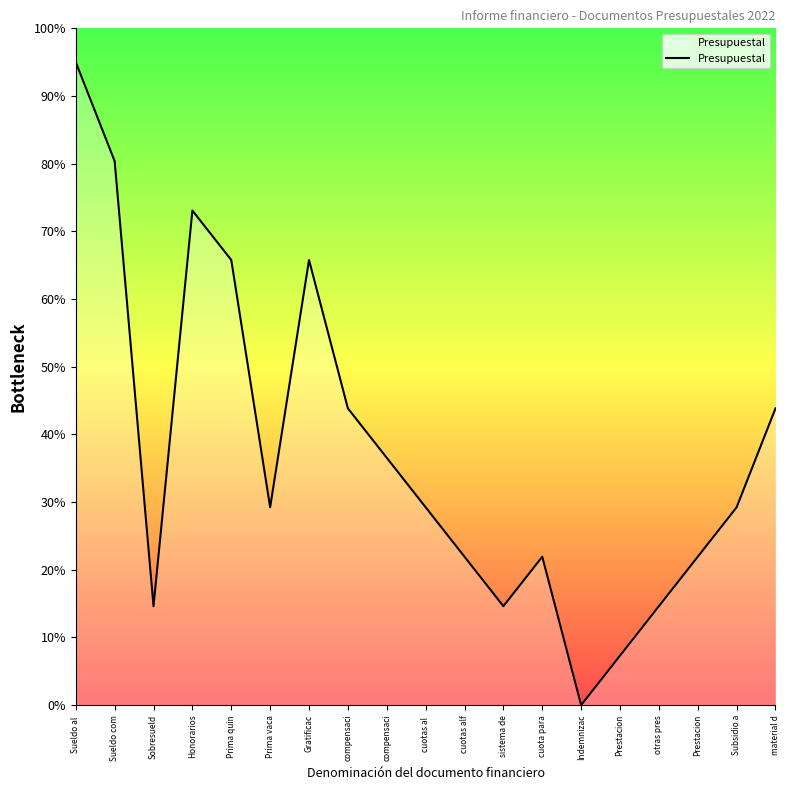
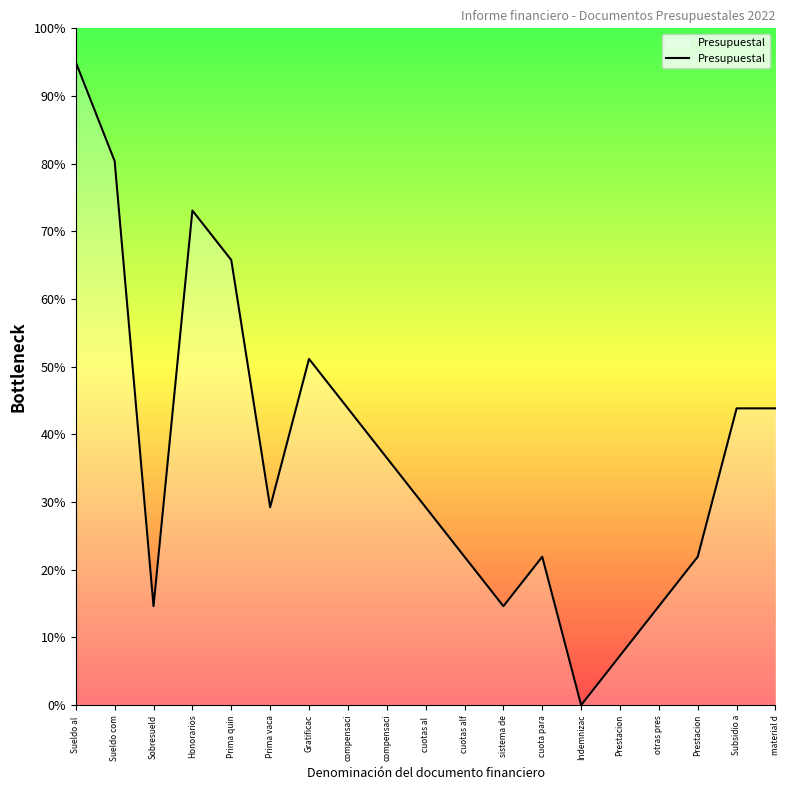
  {
    "Sueldo al": "95%",
    "Sueldo com": "80%",
    "Sobresueld": "15%",
    "Honorarios": "73%",
    "Prima quin": "66%",
    "Prima vaca": "29%",
-   "Gratificac": "66%",
+   "Gratificac": "51%",
    "cuotas al": "29%",
    "cuotas alf": "22%",
    "sistema de": "15%",
    "cuota para": "22%",
    "Indemnizac": "0%",
    "otras pres": "15%",
-   "Subsidio a": "29%",
+   "Subsidio a": "44%",
    "material d": "44%"
  }
